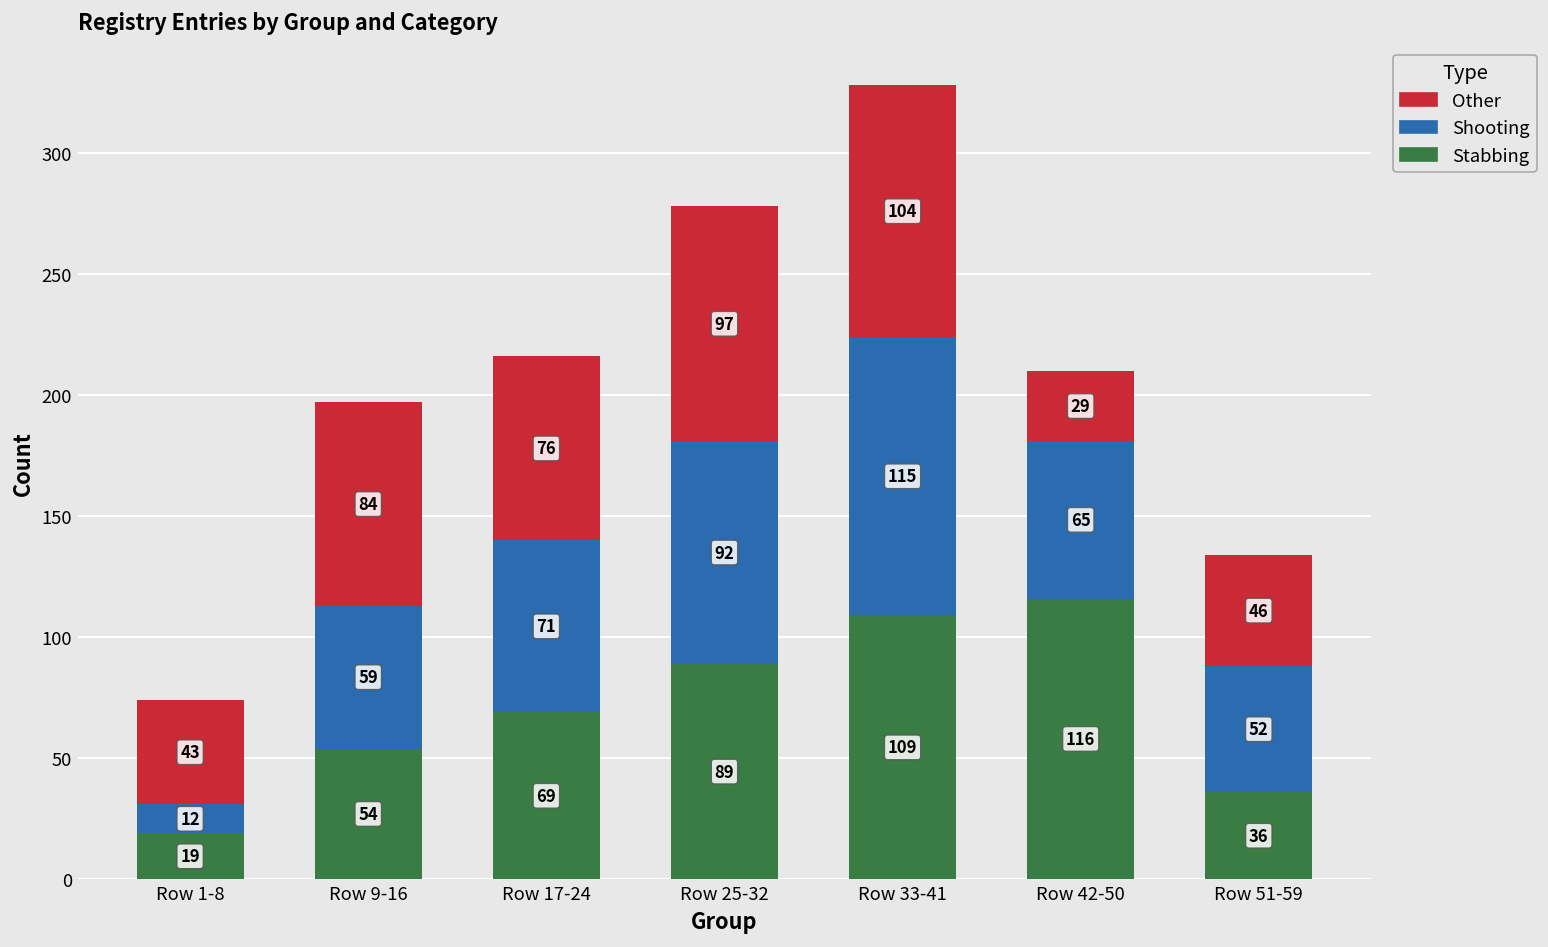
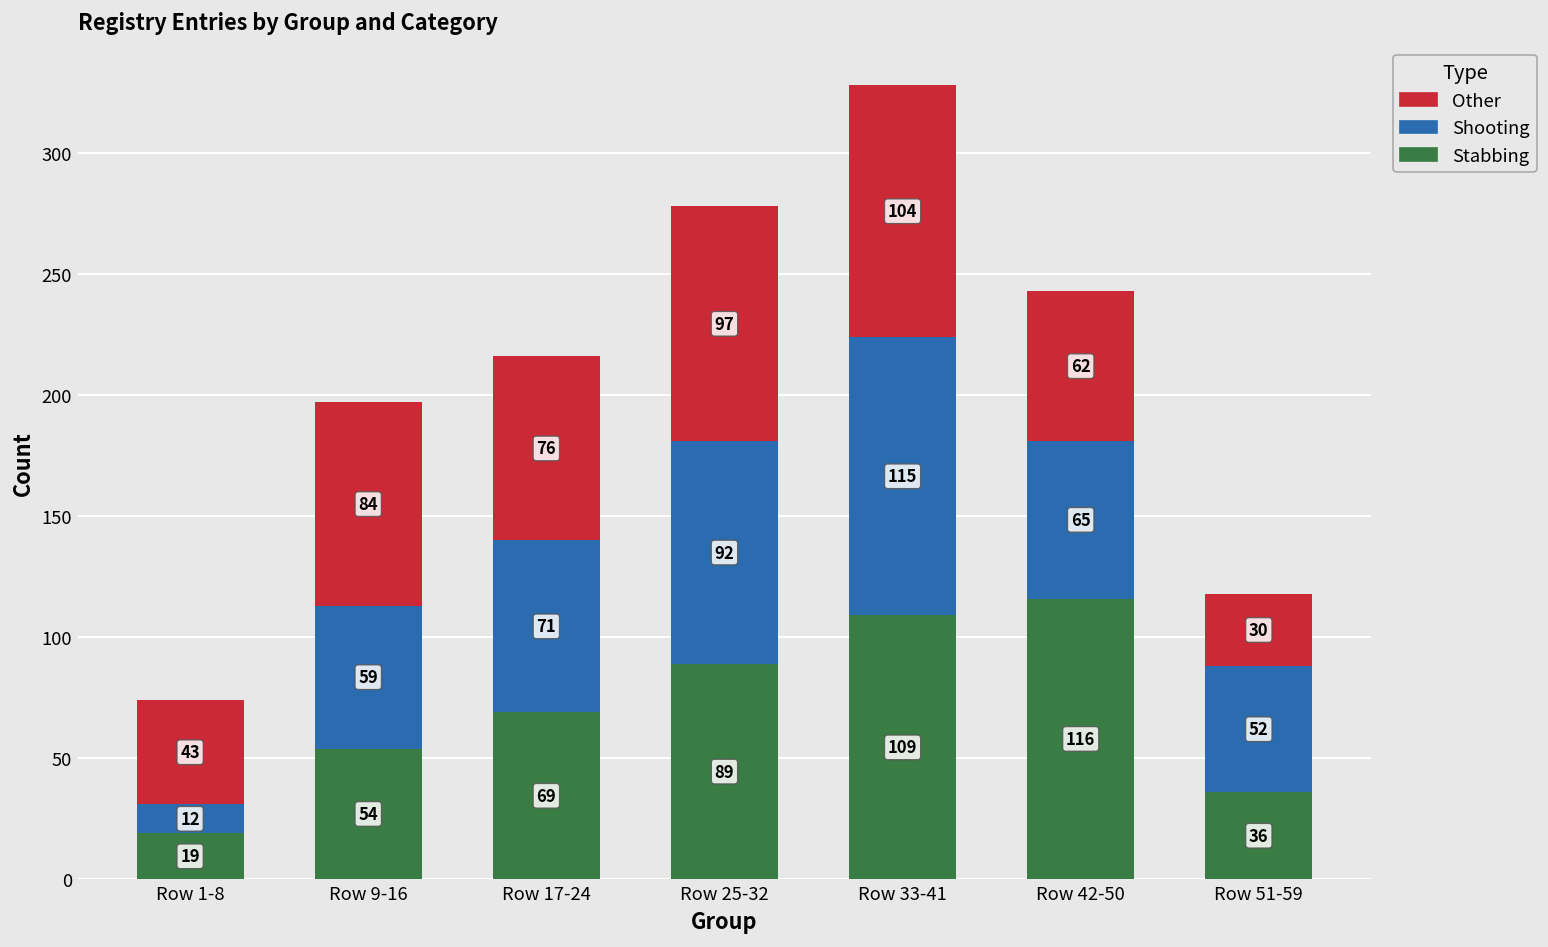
  {
    "Other": {
-     "Row 42-50": 29,
-     "Row 51-59": 46
+     "Row 42-50": 62,
+     "Row 51-59": 30
    }
  }
